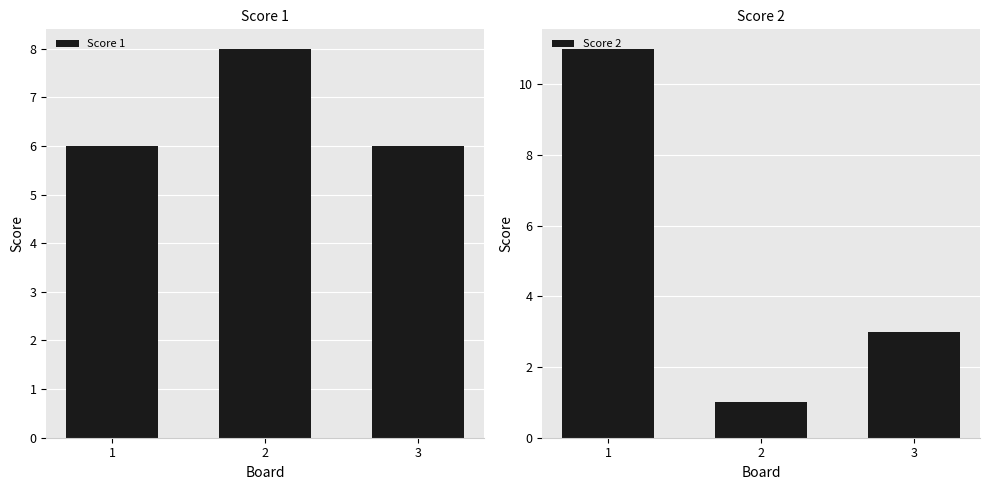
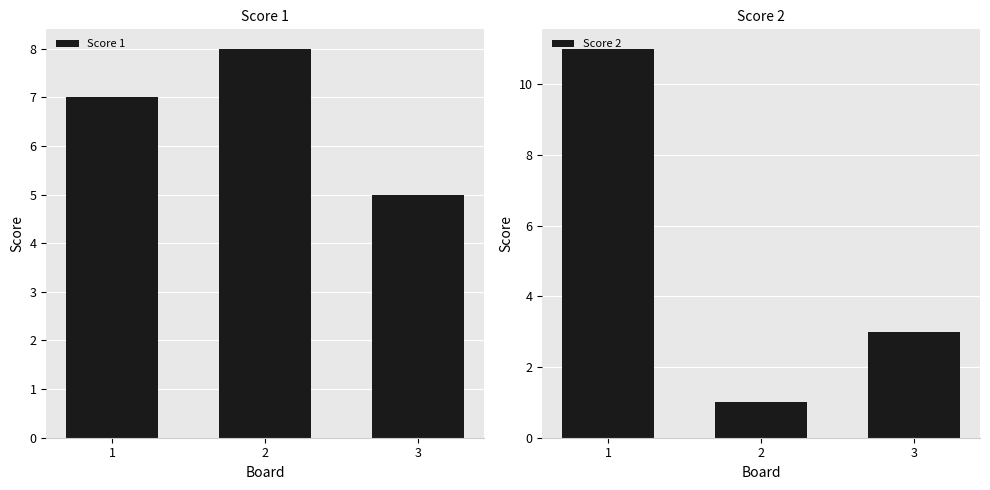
  {
    "Score 1": {
-     "1": 6,
+     "1": 7,
      "2": 8,
-     "3": 6
+     "3": 5
    },
    "Score 2": {
      "1": 11.0,
      "2": 1.0,
      "3": 3.0
    }
  }
